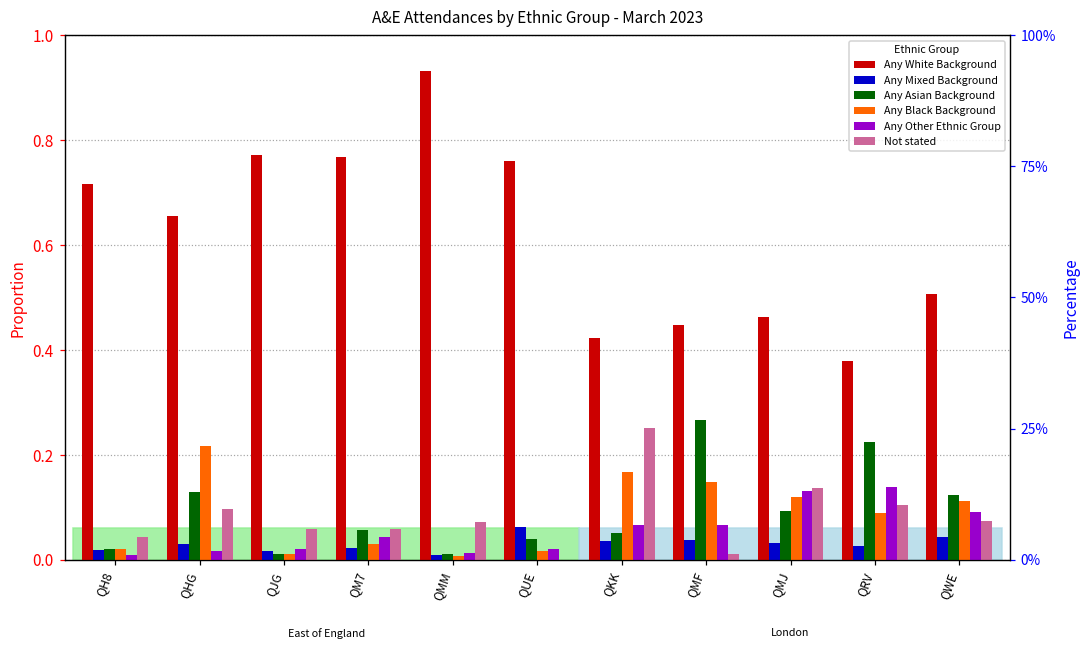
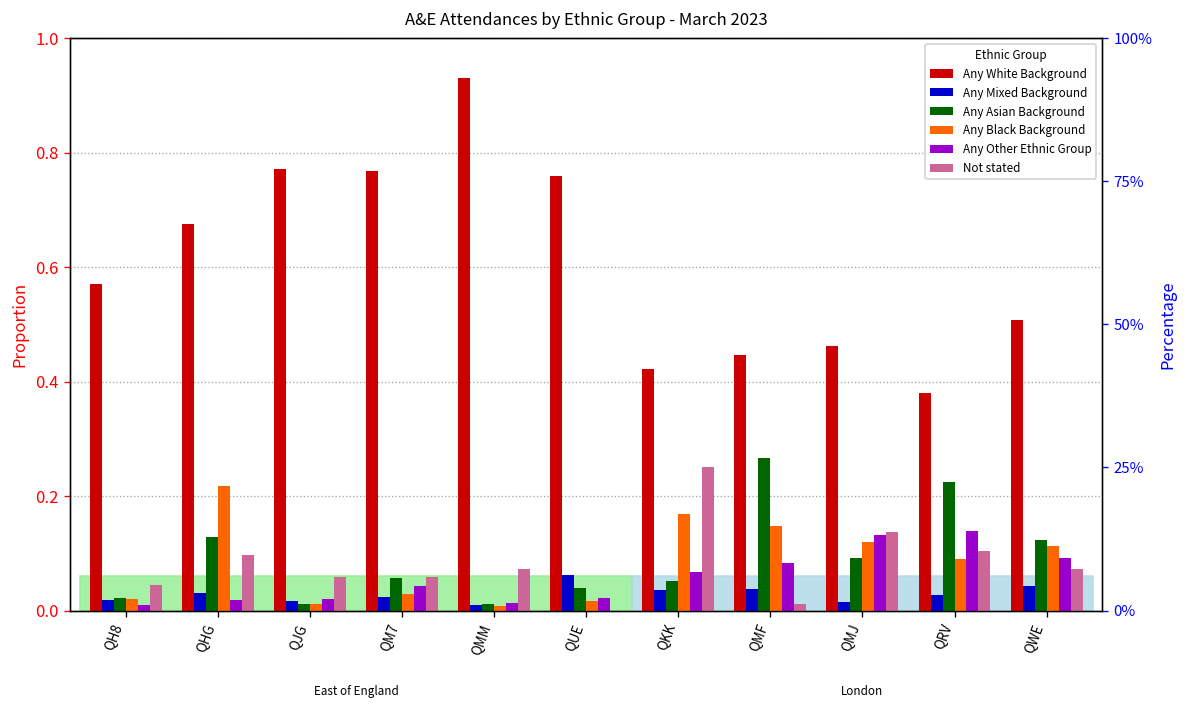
  {
    "Any White Background": {
-     "QH8": 0.72,
-     "QHG": 0.66,
+     "QH8": 0.57,
+     "QHG": 0.67,
      "QJG": 0.77,
      "QM7": 0.77,
      "QMM": 0.93,
      "QUE": 0.76,
      "QKK": 0.42,
      "QMF": 0.45,
      "QMJ": 0.46,
      "QRV": 0.38,
      "QWE": 0.51
    },
    "Any Mixed Background": {
      "QH8": 0.02,
      "QHG": 0.03,
      "QJG": 0.02,
      "QM7": 0.02,
      "QMM": 0.01,
      "QUE": 0.06,
      "QKK": 0.04,
      "QMF": 0.04,
-     "QMJ": 0.03,
+     "QMJ": 0.01,
      "QRV": 0.03,
      "QWE": 0.04
    },
    "Any Asian Background": {
      "QH8": 0.02,
      "QHG": 0.13,
      "QJG": 0.01,
      "QM7": 0.06,
      "QMM": 0.01,
      "QUE": 0.04,
      "QKK": 0.05,
      "QMF": 0.27,
      "QMJ": 0.09,
      "QRV": 0.22,
      "QWE": 0.12
    },
    "Any Black Background": {
      "QH8": 0.02,
      "QHG": 0.22,
      "QJG": 0.01,
      "QM7": 0.03,
      "QMM": 0.01,
      "QUE": 0.02,
      "QKK": 0.17,
      "QMF": 0.15,
      "QMJ": 0.12,
      "QRV": 0.09,
      "QWE": 0.11
    },
    "Any Other Ethnic Group": {
      "QH8": 0.01,
      "QHG": 0.02,
      "QJG": 0.02,
      "QM7": 0.04,
      "QMM": 0.01,
      "QUE": 0.02,
      "QKK": 0.07,
-     "QMF": 0.07,
+     "QMF": 0.08,
      "QMJ": 0.13,
      "QRV": 0.14,
      "QWE": 0.09
    },
    "Not stated": {
      "QH8": 0.04,
      "QHG": 0.10,
      "QJG": 0.06,
      "QM7": 0.06,
      "QMM": 0.07,
      "QUE": 0.00,
      "QKK": 0.25,
      "QMF": 0.01,
      "QMJ": 0.14,
      "QRV": 0.10,
      "QWE": 0.07
    }
  }
